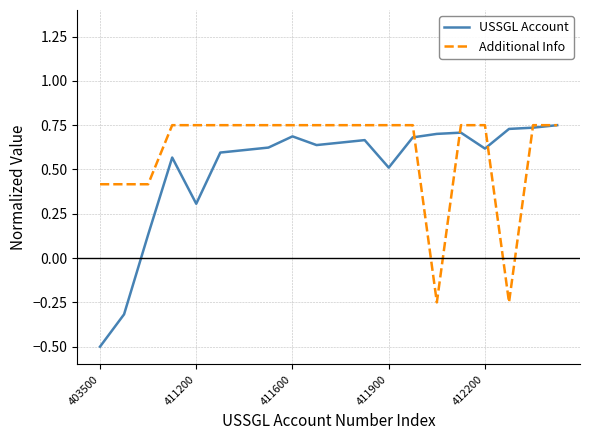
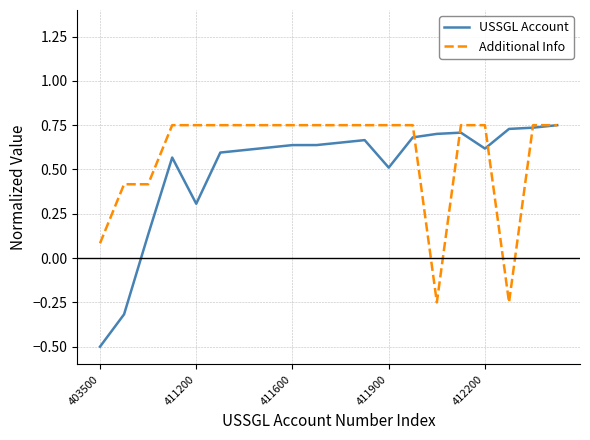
  {
    "USSGL Account": {
      "403500": -0.50,
      "411200": 0.31,
-     "411600": 0.69,
+     "411600": 0.64,
      "411900": 0.51,
      "412200": 0.62
    },
    "Additional Info": {
-     "403500": 0.42,
+     "403500": 0.08,
      "411200": 0.75,
      "411600": 0.75,
      "411900": 0.75,
      "412200": 0.75
    }
  }
